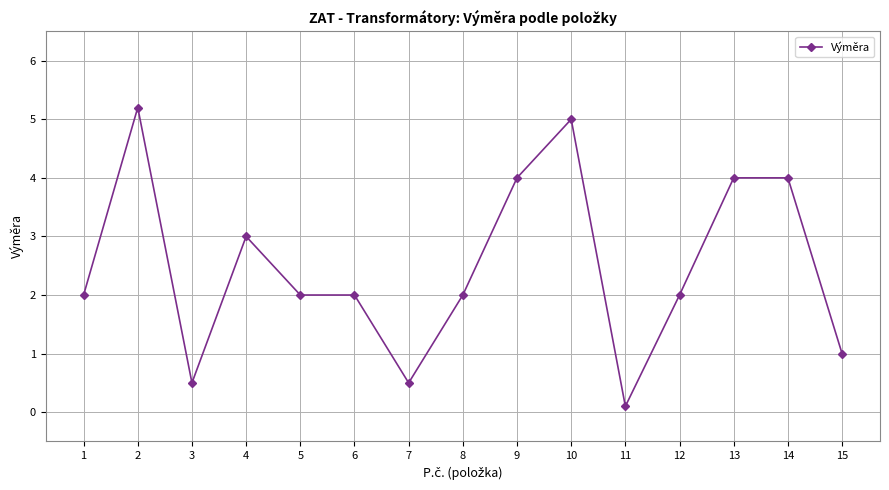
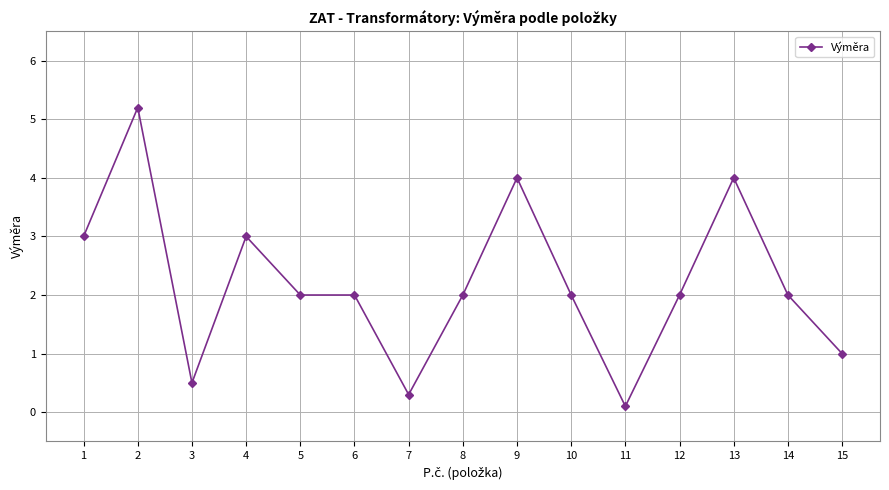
  {
-   "1": 2,
+   "1": 3,
    "2": 5.2,
    "3": 0.5,
    "4": 3.0,
    "5": 2.0,
    "6": 2.0,
-   "7": 0.5,
+   "7": 0.3,
    "8": 2.0,
    "9": 4.0,
-   "10": 5,
+   "10": 2,
    "11": 0.1,
    "12": 2.0,
    "13": 4.0,
-   "14": 4,
+   "14": 2,
    "15": 1.0
  }
